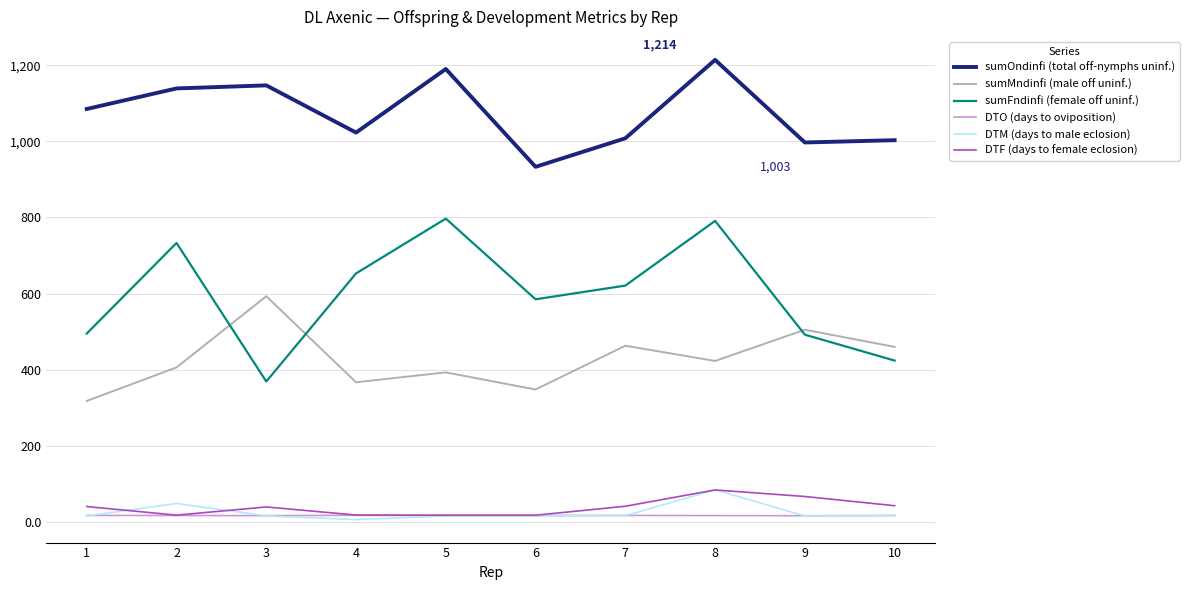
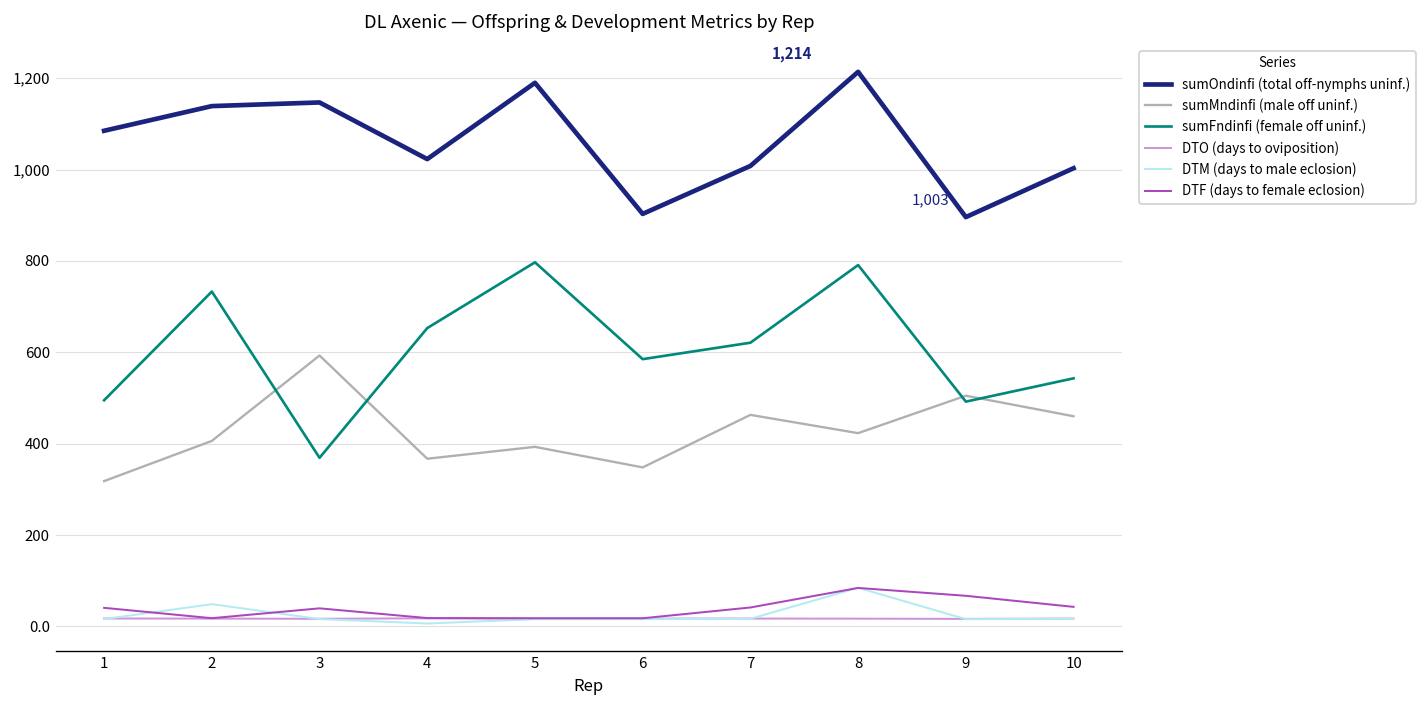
  {
    "sumOndinfi (total off-nymphs uninf.)": {
      "1": "1,090",
      "2": "1,140",
      "3": "1,150",
      "4": "1,020",
      "5": "1,190",
-     "6": "930",
+     "6": "900",
      "7": "1,010",
      "8": "1,210",
-     "9": "1,000",
+     "9": "900",
      "10": "1,000"
    },
    "sumFndinfi (female off uninf.)": {
      "1": "500",
      "2": "730",
      "3": "370",
      "4": "650",
      "5": "800",
      "6": "590",
      "7": "620",
      "8": "790",
      "9": "490",
-     "10": "420"
+     "10": "540"
    },
    "DTM (days to male eclosion)": {
      "2": "50",
      "4": "10"
    },
    "DTF (days to female eclosion)": {
      "1": "40",
      "3": "40",
      "7": "40",
      "9": "70",
      "10": "40"
    }
  }
